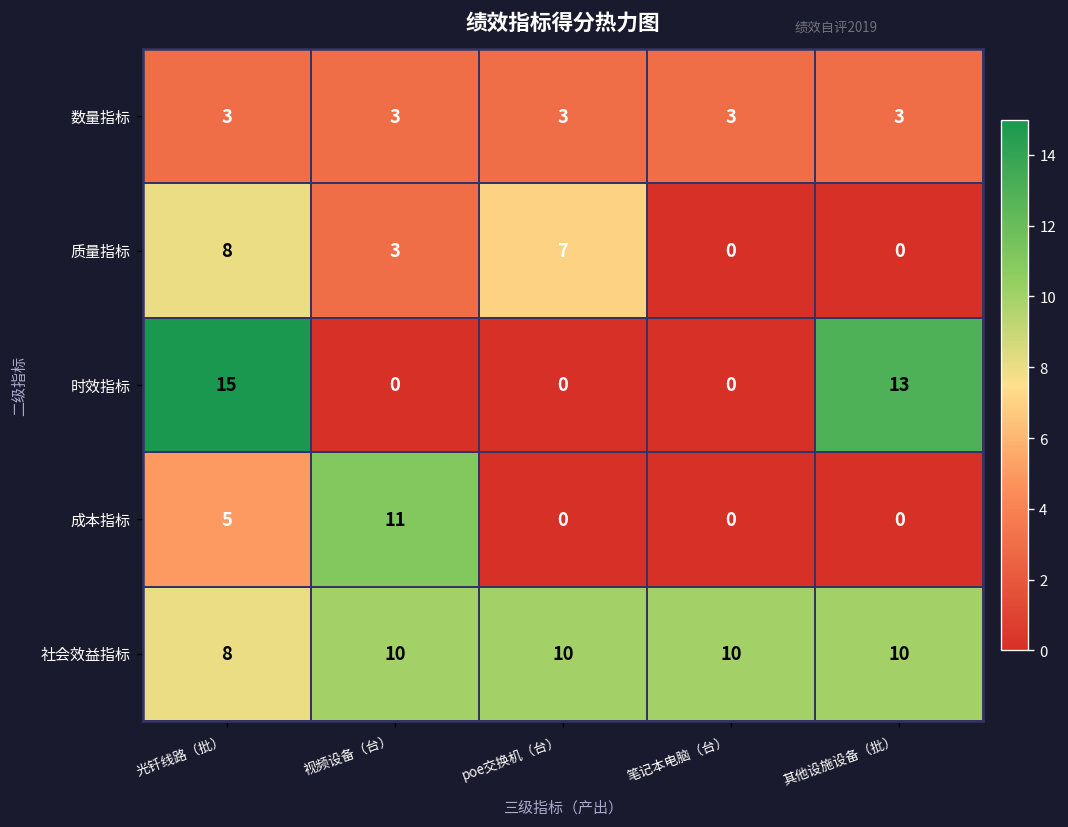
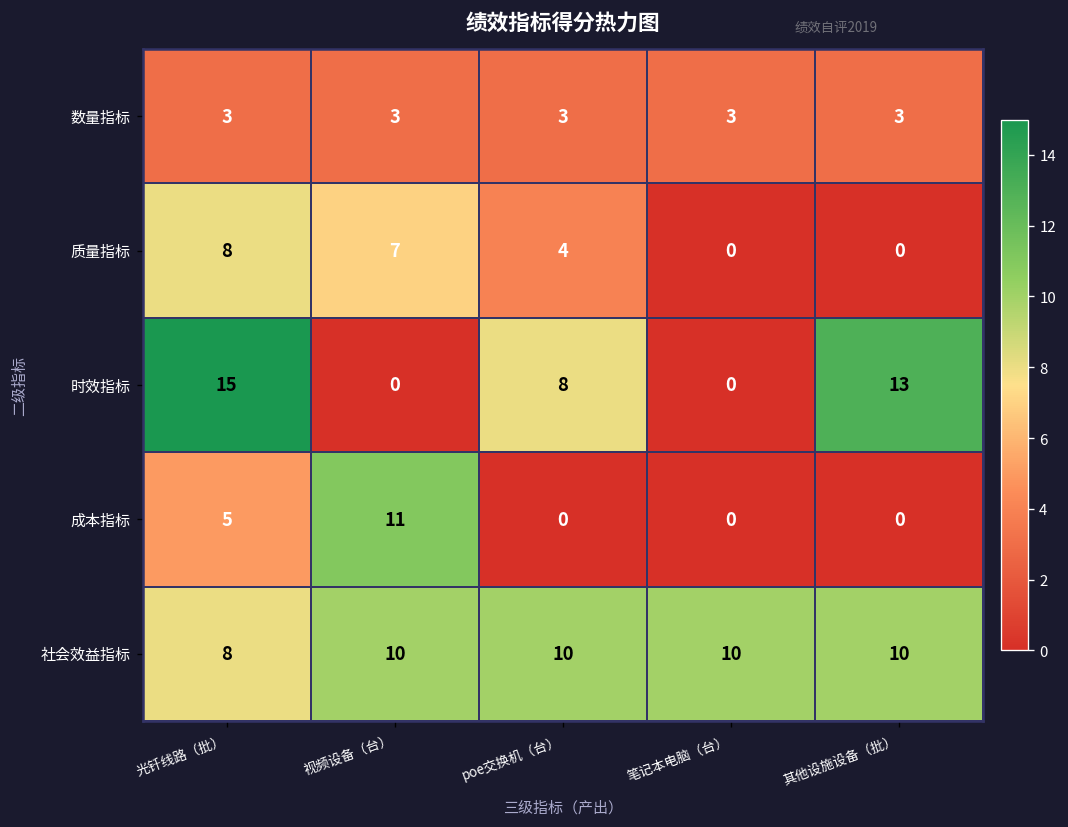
  {
    "数量指标": {
      "光钎线路（批）": 3,
      "视频设备（台）": 3,
      "poe交换机（台）": 3,
      "笔记本电脑（台）": 3,
      "其他设施设备（批）": 3
    },
    "质量指标": {
      "光钎线路（批）": 8,
-     "视频设备（台）": 3,
-     "poe交换机（台）": 7,
+     "视频设备（台）": 7,
+     "poe交换机（台）": 4,
      "笔记本电脑（台）": 0,
      "其他设施设备（批）": 0
    },
    "时效指标": {
      "光钎线路（批）": 15,
      "视频设备（台）": 0,
-     "poe交换机（台）": 0,
+     "poe交换机（台）": 8,
      "笔记本电脑（台）": 0,
      "其他设施设备（批）": 13
    },
    "成本指标": {
      "光钎线路（批）": 5,
      "视频设备（台）": 11,
      "poe交换机（台）": 0,
      "笔记本电脑（台）": 0,
      "其他设施设备（批）": 0
    },
    "社会效益指标": {
      "光钎线路（批）": 8,
      "视频设备（台）": 10,
      "poe交换机（台）": 10,
      "笔记本电脑（台）": 10,
      "其他设施设备（批）": 10
    }
  }
